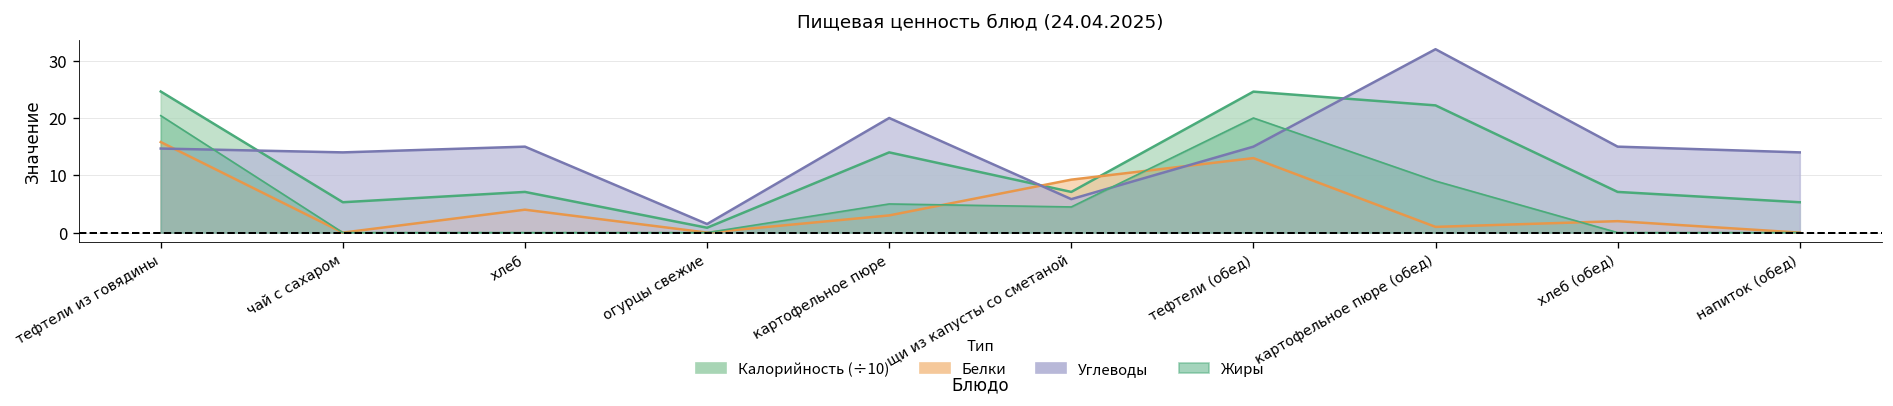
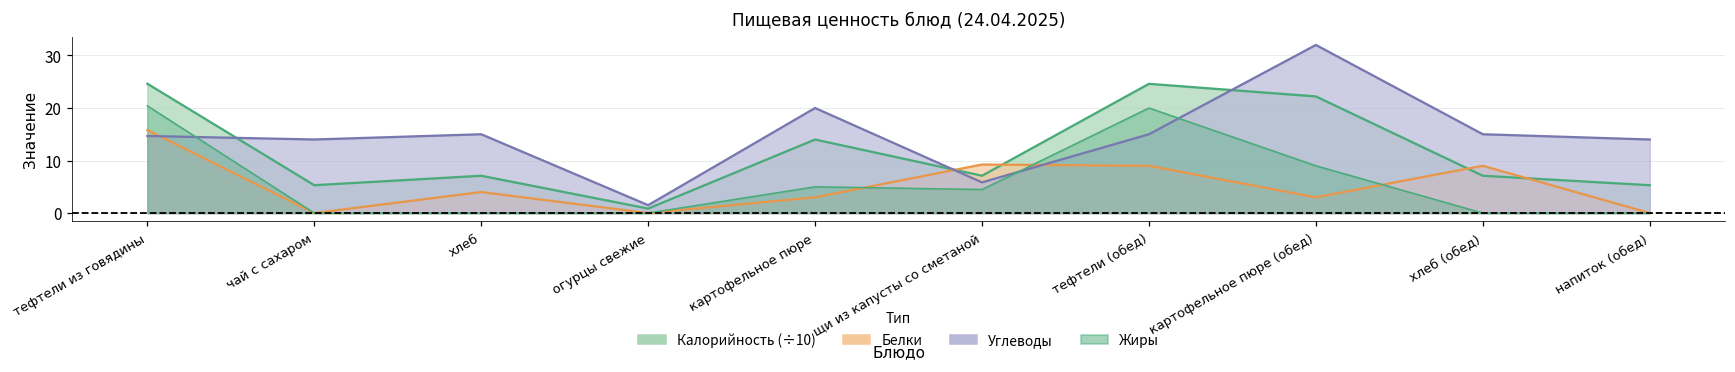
  {
    "Белки": {
      "тефтели из говядины": 16,
      "хлеб": 4,
      "картофельное пюре": 3,
      "щи из капусты со сметаной": 9,
-     "тефтели (обед)": 13,
-     "картофельное пюре (обед)": 1,
-     "хлеб (обед)": 2
+     "тефтели (обед)": 9,
+     "картофельное пюре (обед)": 3,
+     "хлеб (обед)": 9
    }
  }
